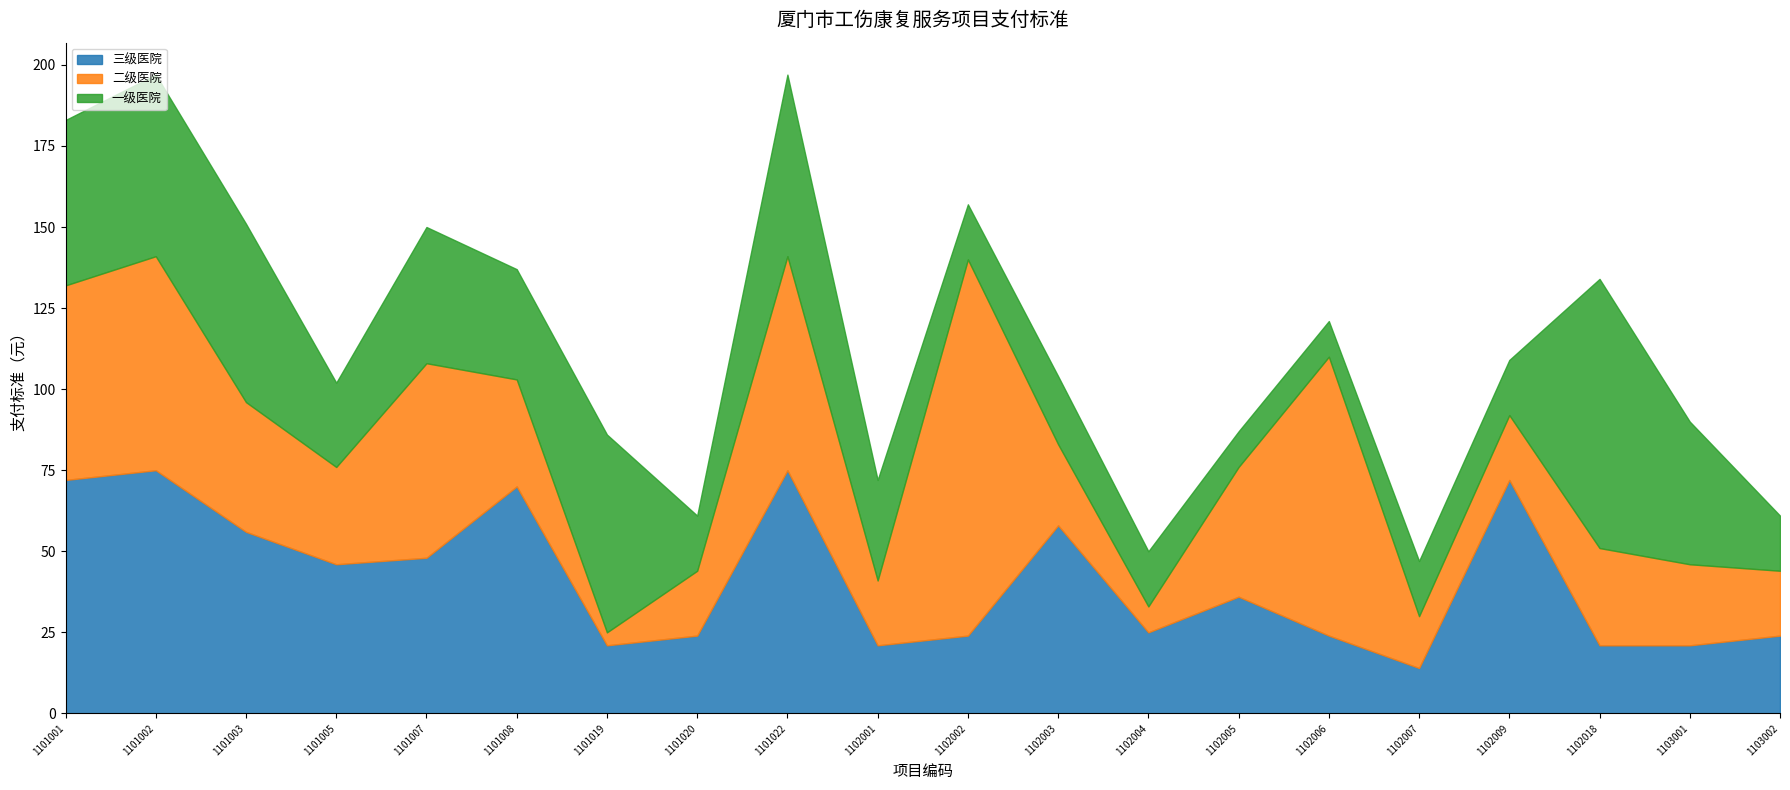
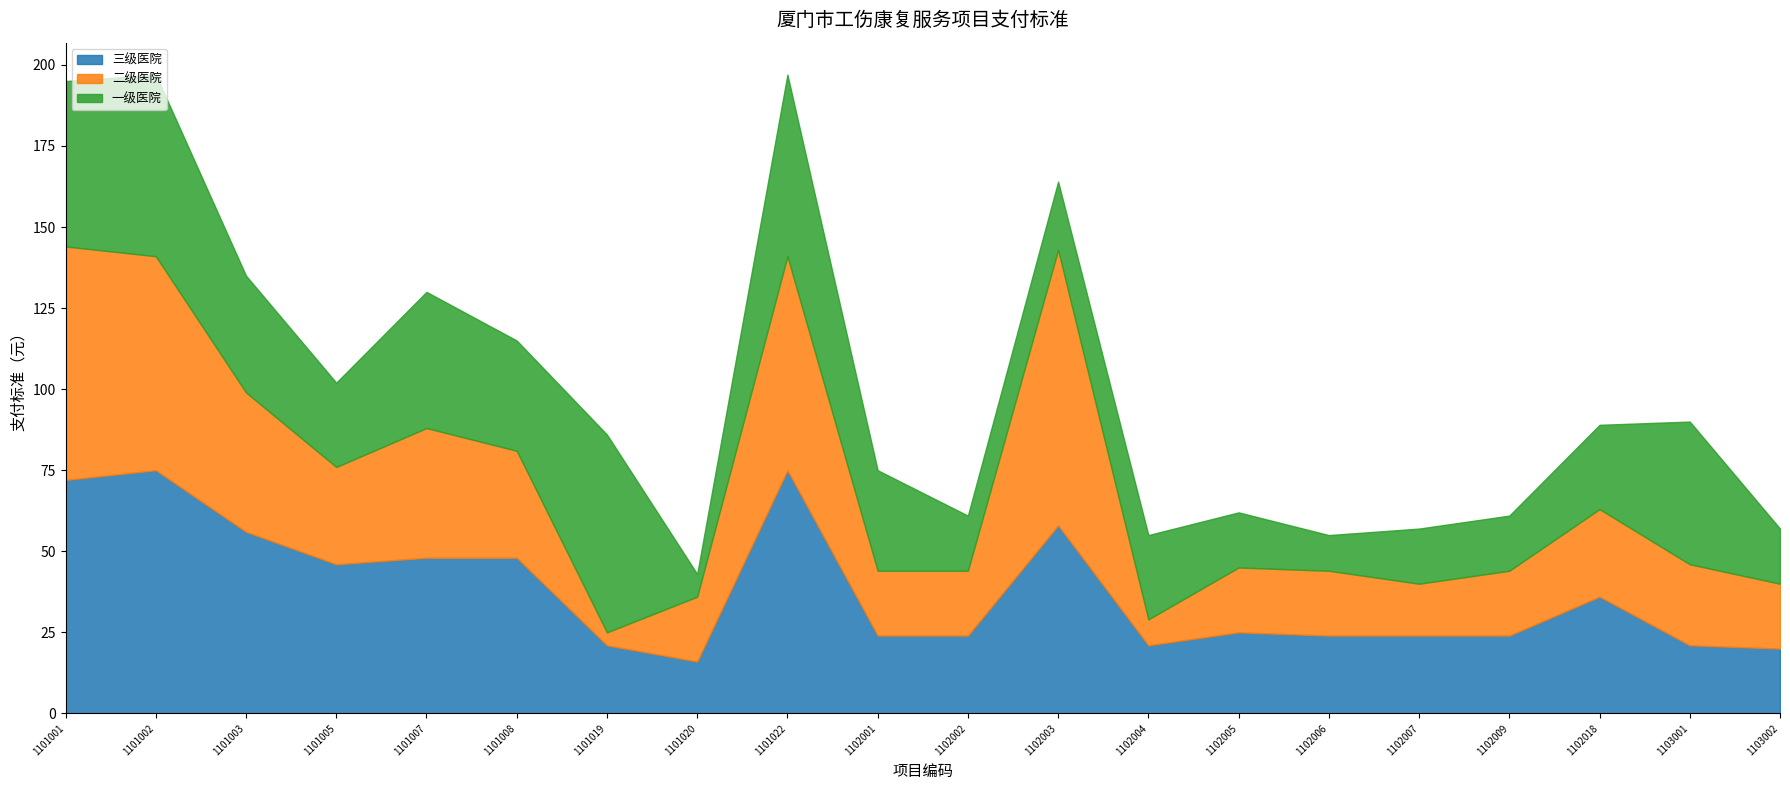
  {
    "三级医院": {
      "1101001": 72,
      "1101002": 75,
      "1101003": 56,
      "1101005": 46,
      "1101007": 48,
-     "1101008": 70,
+     "1101008": 48,
      "1101019": 21,
-     "1101020": 24,
+     "1101020": 16,
      "1101022": 75,
-     "1102001": 21,
+     "1102001": 24,
      "1102002": 24,
      "1102003": 58,
-     "1102004": 25,
-     "1102005": 36,
+     "1102004": 21,
+     "1102005": 25,
      "1102006": 24,
-     "1102007": 14,
-     "1102009": 72,
-     "1102018": 21,
+     "1102007": 24,
+     "1102009": 24,
+     "1102018": 36,
      "1103001": 21,
-     "1103002": 24
+     "1103002": 20
    },
    "二级医院": {
-     "1101001": 60,
+     "1101001": 72,
      "1101002": 66,
-     "1101003": 40,
+     "1101003": 43,
      "1101005": 30,
-     "1101007": 60,
+     "1101007": 40,
      "1101008": 33,
      "1101019": 4,
      "1101020": 20,
      "1101022": 66,
      "1102001": 20,
-     "1102002": 116,
-     "1102003": 25,
+     "1102002": 20,
+     "1102003": 85,
      "1102004": 8,
-     "1102005": 40,
-     "1102006": 86,
+     "1102005": 20,
+     "1102006": 20,
      "1102007": 16,
      "1102009": 20,
-     "1102018": 30,
+     "1102018": 27,
      "1103001": 25,
      "1103002": 20
    },
    "一级医院": {
      "1101001": 51,
-     "1101003": 55,
+     "1101003": 36,
      "1101005": 26,
      "1101007": 42,
      "1101008": 34,
      "1101019": 61,
-     "1101020": 17,
+     "1101020": 7,
      "1101022": 56,
      "1102001": 31,
      "1102002": 17,
      "1102003": 21,
-     "1102004": 17,
-     "1102005": 11,
+     "1102004": 26,
+     "1102005": 17,
      "1102006": 11,
      "1102007": 17,
      "1102009": 17,
-     "1102018": 83,
+     "1102018": 26,
      "1103001": 44,
      "1103002": 17
    }
  }
